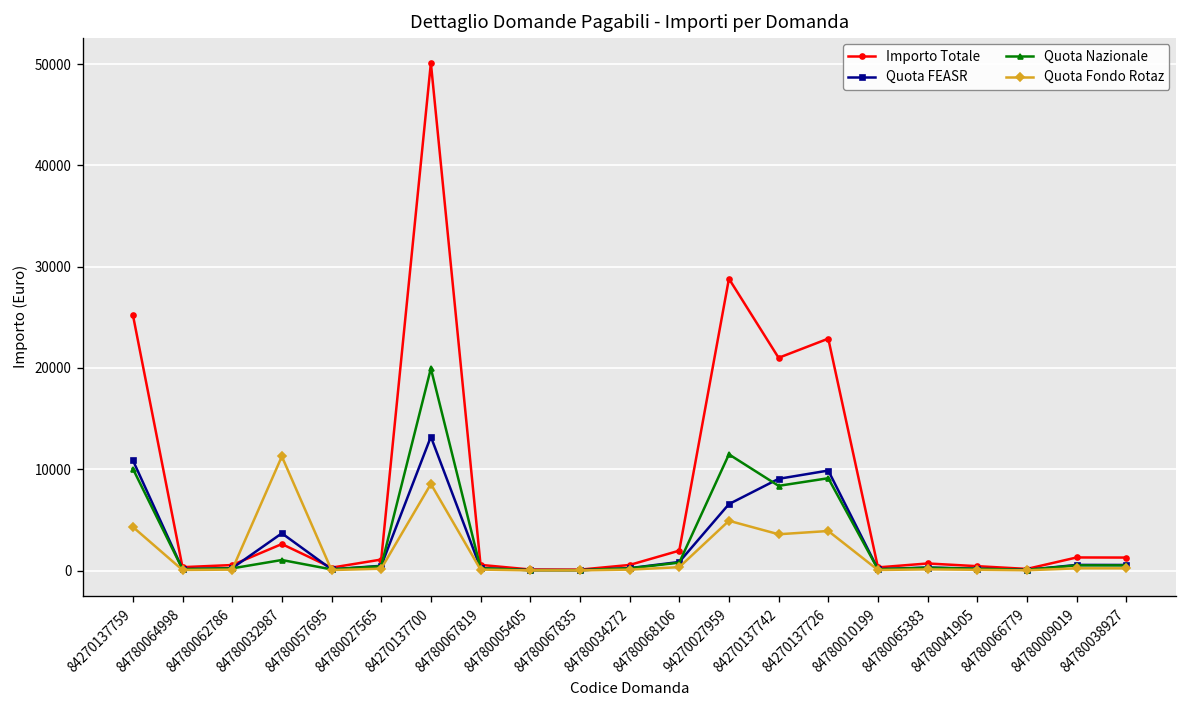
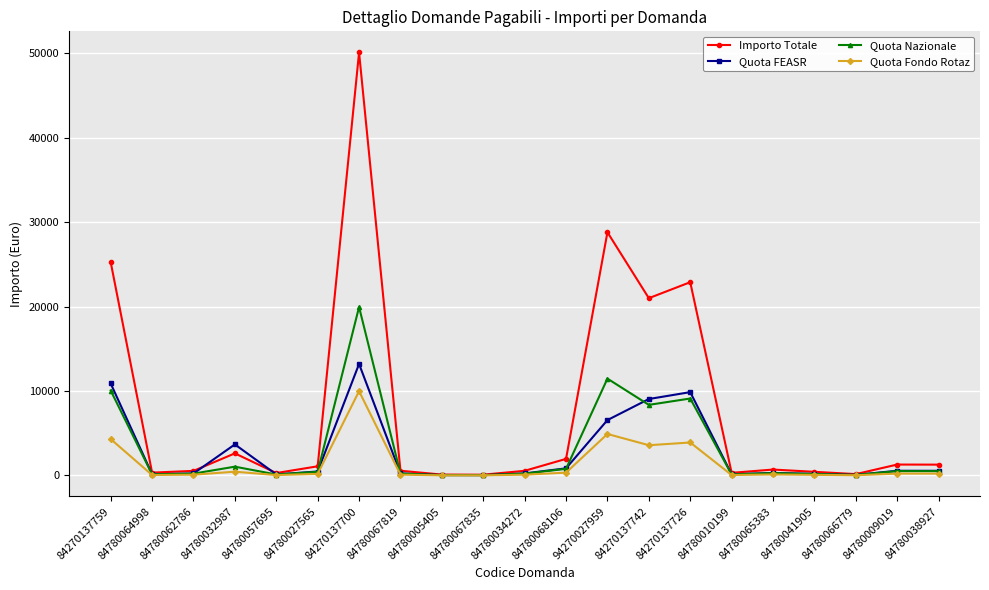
  {
    "Importo Totale": {
      "84270137759": 25000,
      "84780062786": 1000,
      "84780032987": 3000,
      "84780027565": 1000,
      "84270137700": 50000,
      "84780067819": 1000,
      "84780034272": 1000,
      "84780068106": 2000,
      "94270027959": 29000,
      "84270137742": 21000,
      "84270137726": 23000,
      "84780065383": 1000,
      "84780009019": 1000,
      "84780038927": 1000
    },
    "Quota FEASR": {
      "84270137759": 11000,
      "84780032987": 4000,
      "84270137700": 13000,
      "94270027959": 7000,
      "84270137742": 9000,
      "84270137726": 10000
    },
    "Quota Nazionale": {
      "84270137759": 10000,
      "84780032987": 1000,
      "84270137700": 20000,
      "94270027959": 11000,
      "84270137742": 8000,
      "84270137726": 9000
    },
    "Quota Fondo Rotaz": {
      "84270137759": 4000,
-     "84780032987": 11000,
-     "84270137700": 9000,
+     "84780032987": 0,
+     "84270137700": 10000,
      "84780068106": 0,
      "94270027959": 5000,
      "84270137742": 4000,
      "84270137726": 4000
    }
  }
